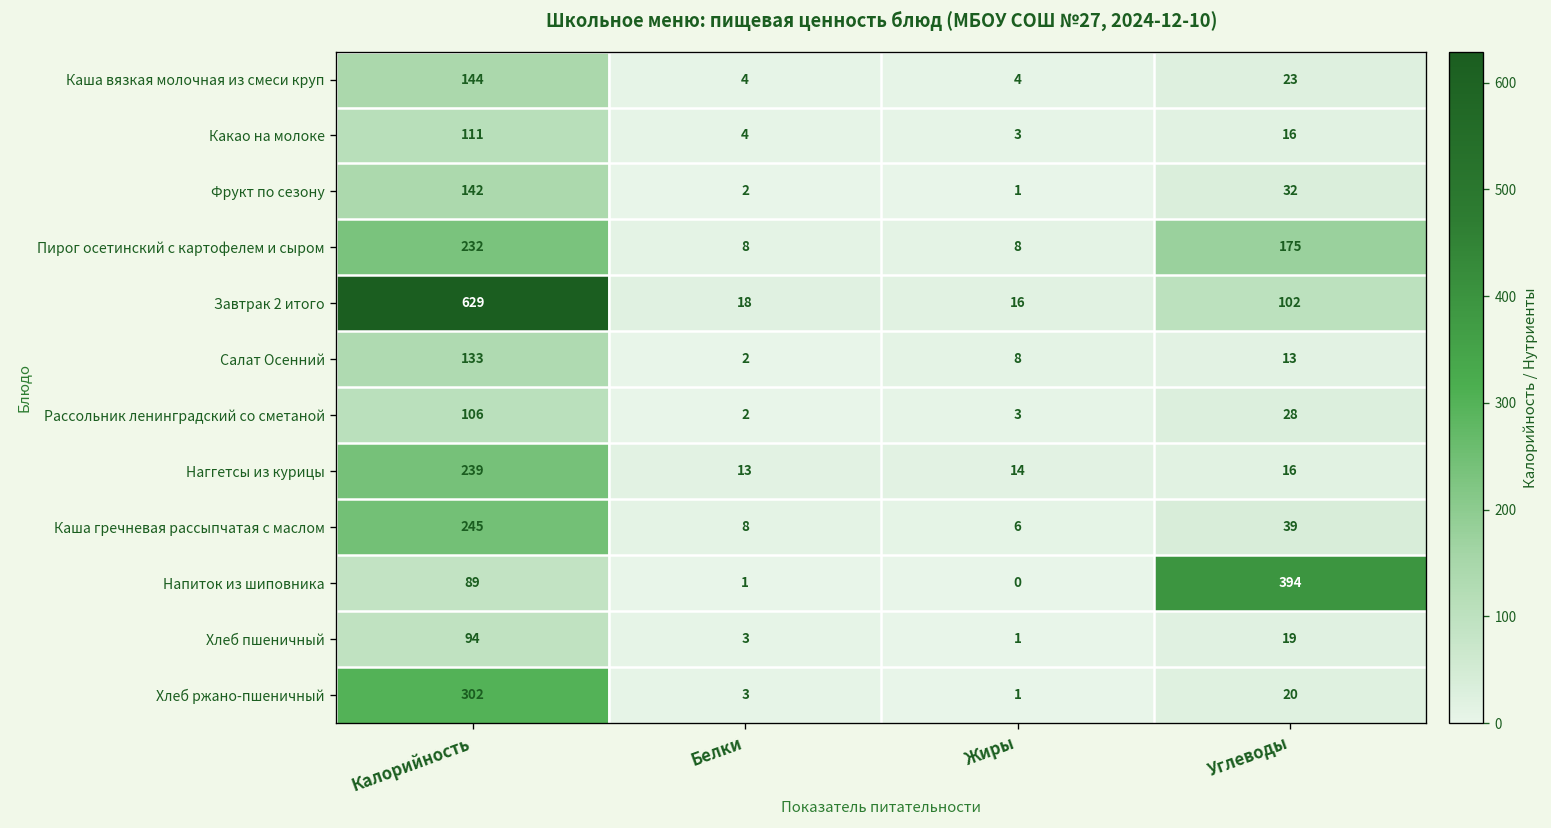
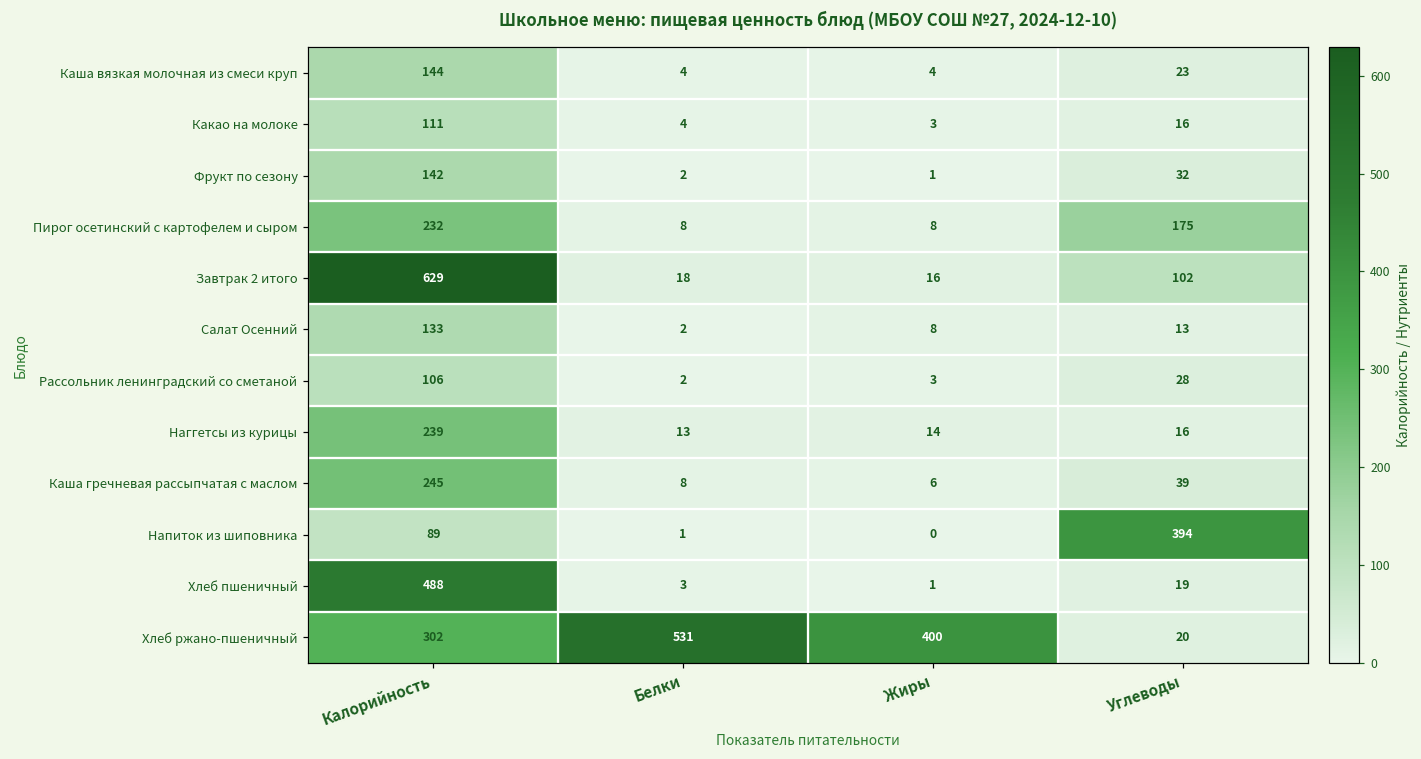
  {
    "Каша вязкая молочная из смеси круп": {
      "Калорийность": 144,
      "Белки": 4,
      "Жиры": 4,
      "Углеводы": 23
    },
    "Какао на молоке": {
      "Калорийность": 111,
      "Белки": 4,
      "Жиры": 3,
      "Углеводы": 16
    },
    "Фрукт по сезону": {
      "Калорийность": 142,
      "Белки": 2,
      "Жиры": 1,
      "Углеводы": 32
    },
    "Пирог осетинский с картофелем и сыром": {
      "Калорийность": 232,
      "Белки": 8,
      "Жиры": 8,
      "Углеводы": 175
    },
    "Завтрак 2 итого": {
      "Калорийность": 629,
      "Белки": 18,
      "Жиры": 16,
      "Углеводы": 102
    },
    "Салат Осенний": {
      "Калорийность": 133,
      "Белки": 2,
      "Жиры": 8,
      "Углеводы": 13
    },
    "Рассольник ленинградский со сметаной": {
      "Калорийность": 106,
      "Белки": 2,
      "Жиры": 3,
      "Углеводы": 28
    },
    "Наггетсы из курицы": {
      "Калорийность": 239,
      "Белки": 13,
      "Жиры": 14,
      "Углеводы": 16
    },
    "Каша гречневая рассыпчатая с маслом": {
      "Калорийность": 245,
      "Белки": 8,
      "Жиры": 6,
      "Углеводы": 39
    },
    "Напиток из шиповника": {
      "Калорийность": 89,
      "Белки": 1,
      "Жиры": 0,
      "Углеводы": 394
    },
    "Хлеб пшеничный": {
-     "Калорийность": 94,
+     "Калорийность": 488,
      "Белки": 3,
      "Жиры": 1,
      "Углеводы": 19
    },
    "Хлеб ржано-пшеничный": {
      "Калорийность": 302,
-     "Белки": 3,
-     "Жиры": 1,
+     "Белки": 531,
+     "Жиры": 400,
      "Углеводы": 20
    }
  }
